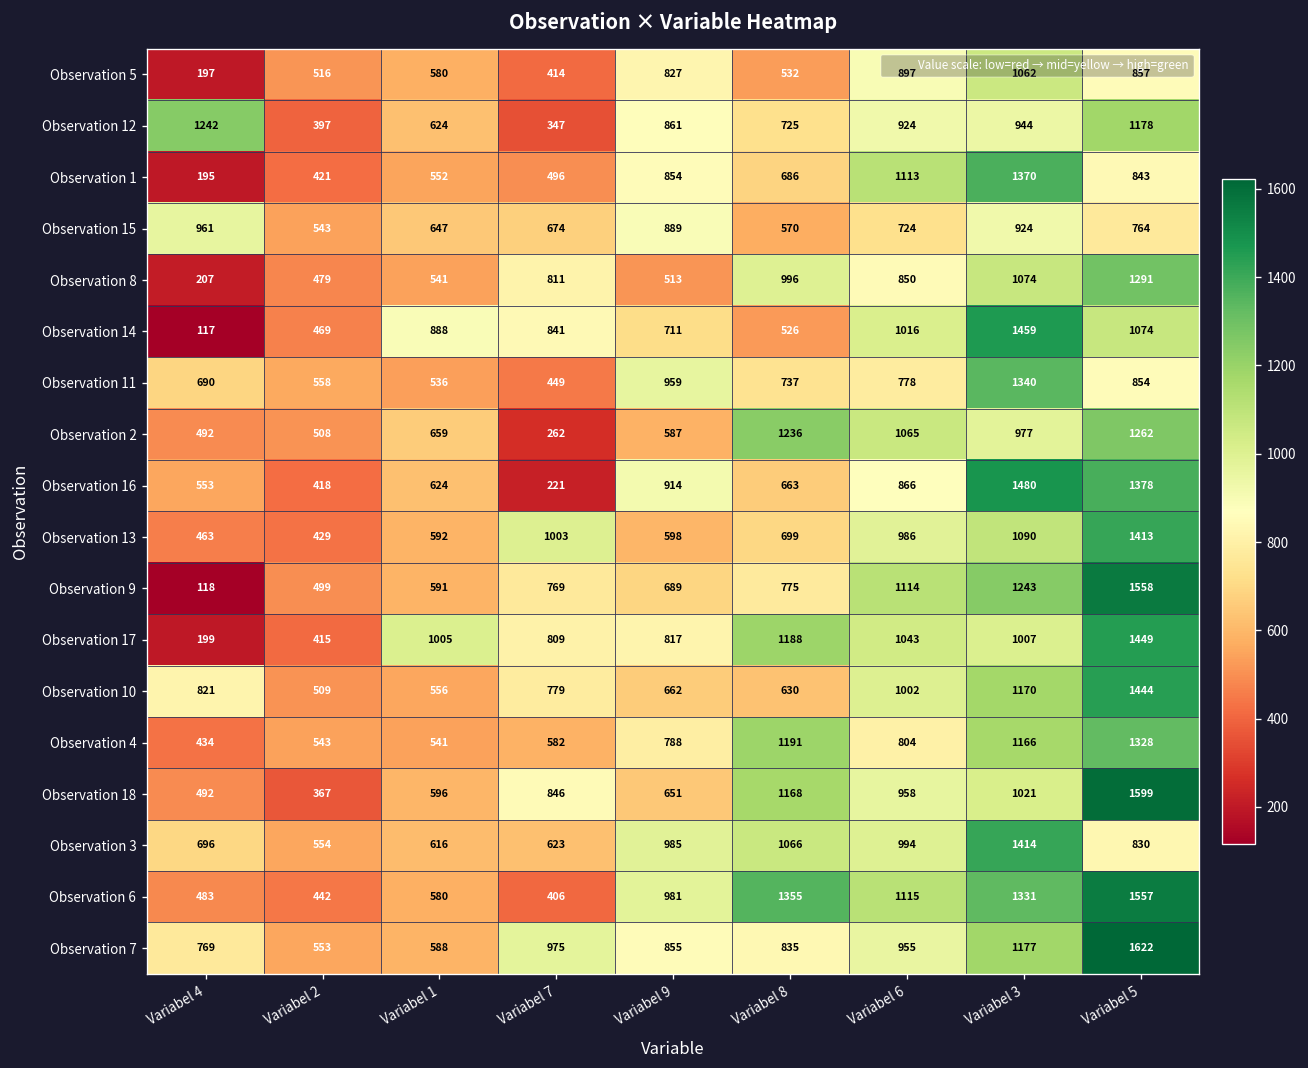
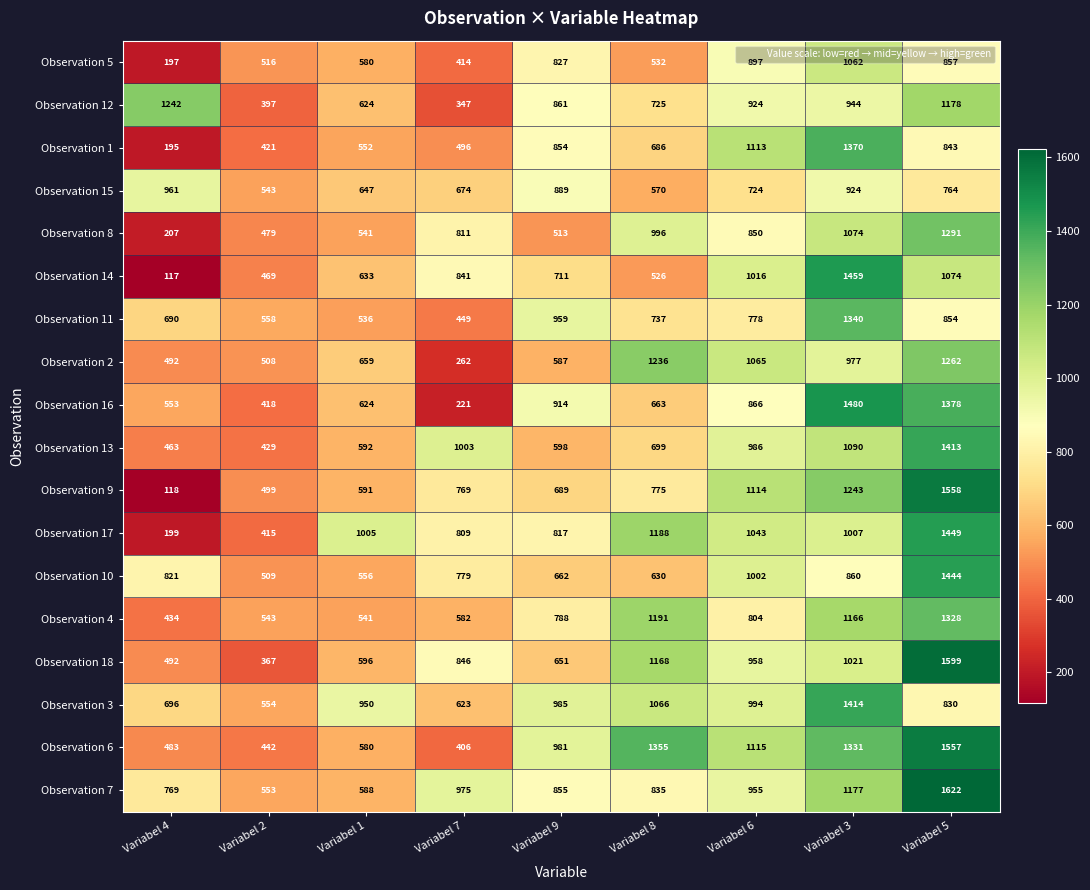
  {
    "Observation 5": {
      "Variabel 4": 197,
      "Variabel 2": 516,
      "Variabel 1": 580,
      "Variabel 7": 414,
      "Variabel 9": 827,
      "Variabel 8": 532
    },
    "Observation 12": {
      "Variabel 4": 1242,
      "Variabel 2": 397,
      "Variabel 1": 624,
      "Variabel 7": 347,
      "Variabel 9": 861,
      "Variabel 8": 725,
      "Variabel 6": 924,
      "Variabel 3": 944,
      "Variabel 5": 1178
    },
    "Observation 1": {
      "Variabel 4": 195,
      "Variabel 2": 421,
      "Variabel 1": 552,
      "Variabel 7": 496,
      "Variabel 9": 854,
      "Variabel 8": 686,
      "Variabel 6": 1113,
      "Variabel 3": 1370,
      "Variabel 5": 843
    },
    "Observation 15": {
      "Variabel 4": 961,
      "Variabel 2": 543,
      "Variabel 1": 647,
      "Variabel 7": 674,
      "Variabel 9": 889,
      "Variabel 8": 570,
      "Variabel 6": 724,
      "Variabel 3": 924,
      "Variabel 5": 764
    },
    "Observation 8": {
      "Variabel 4": 207,
      "Variabel 2": 479,
      "Variabel 1": 541,
      "Variabel 7": 811,
      "Variabel 9": 513,
      "Variabel 8": 996,
      "Variabel 6": 850,
      "Variabel 3": 1074,
      "Variabel 5": 1291
    },
    "Observation 14": {
      "Variabel 4": 117,
      "Variabel 2": 469,
-     "Variabel 1": 888,
+     "Variabel 1": 633,
      "Variabel 7": 841,
      "Variabel 9": 711,
      "Variabel 8": 526,
      "Variabel 6": 1016,
      "Variabel 3": 1459,
      "Variabel 5": 1074
    },
    "Observation 11": {
      "Variabel 4": 690,
      "Variabel 2": 558,
      "Variabel 1": 536,
      "Variabel 7": 449,
      "Variabel 9": 959,
      "Variabel 8": 737,
      "Variabel 6": 778,
      "Variabel 3": 1340,
      "Variabel 5": 854
    },
    "Observation 2": {
      "Variabel 4": 492,
      "Variabel 2": 508,
      "Variabel 1": 659,
      "Variabel 7": 262,
      "Variabel 9": 587,
      "Variabel 8": 1236,
      "Variabel 6": 1065,
      "Variabel 3": 977,
      "Variabel 5": 1262
    },
    "Observation 16": {
      "Variabel 4": 553,
      "Variabel 2": 418,
      "Variabel 1": 624,
      "Variabel 7": 221,
      "Variabel 9": 914,
      "Variabel 8": 663,
      "Variabel 6": 866,
      "Variabel 3": 1480,
      "Variabel 5": 1378
    },
    "Observation 13": {
      "Variabel 4": 463,
      "Variabel 2": 429,
      "Variabel 1": 592,
      "Variabel 7": 1003,
      "Variabel 9": 598,
      "Variabel 8": 699,
      "Variabel 6": 986,
      "Variabel 3": 1090,
      "Variabel 5": 1413
    },
    "Observation 9": {
      "Variabel 4": 118,
      "Variabel 2": 499,
      "Variabel 1": 591,
      "Variabel 7": 769,
      "Variabel 9": 689,
      "Variabel 8": 775,
      "Variabel 6": 1114,
      "Variabel 3": 1243,
      "Variabel 5": 1558
    },
    "Observation 17": {
      "Variabel 4": 199,
      "Variabel 2": 415,
      "Variabel 1": 1005,
      "Variabel 7": 809,
      "Variabel 9": 817,
      "Variabel 8": 1188,
      "Variabel 6": 1043,
      "Variabel 3": 1007,
      "Variabel 5": 1449
    },
    "Observation 10": {
      "Variabel 4": 821,
      "Variabel 2": 509,
      "Variabel 1": 556,
      "Variabel 7": 779,
      "Variabel 9": 662,
      "Variabel 8": 630,
      "Variabel 6": 1002,
-     "Variabel 3": 1170,
+     "Variabel 3": 860,
      "Variabel 5": 1444
    },
    "Observation 4": {
      "Variabel 4": 434,
      "Variabel 2": 543,
      "Variabel 1": 541,
      "Variabel 7": 582,
      "Variabel 9": 788,
      "Variabel 8": 1191,
      "Variabel 6": 804,
      "Variabel 3": 1166,
      "Variabel 5": 1328
    },
    "Observation 18": {
      "Variabel 4": 492,
      "Variabel 2": 367,
      "Variabel 1": 596,
      "Variabel 7": 846,
      "Variabel 9": 651,
      "Variabel 8": 1168,
      "Variabel 6": 958,
      "Variabel 3": 1021,
      "Variabel 5": 1599
    },
    "Observation 3": {
      "Variabel 4": 696,
      "Variabel 2": 554,
-     "Variabel 1": 616,
+     "Variabel 1": 950,
      "Variabel 7": 623,
      "Variabel 9": 985,
      "Variabel 8": 1066,
      "Variabel 6": 994,
      "Variabel 3": 1414,
      "Variabel 5": 830
    },
    "Observation 6": {
      "Variabel 4": 483,
      "Variabel 2": 442,
      "Variabel 1": 580,
      "Variabel 7": 406,
      "Variabel 9": 981,
      "Variabel 8": 1355,
      "Variabel 6": 1115,
      "Variabel 3": 1331,
      "Variabel 5": 1557
    },
    "Observation 7": {
      "Variabel 4": 769,
      "Variabel 2": 553,
      "Variabel 1": 588,
      "Variabel 7": 975,
      "Variabel 9": 855,
      "Variabel 8": 835,
      "Variabel 6": 955,
      "Variabel 3": 1177,
      "Variabel 5": 1622
    }
  }
